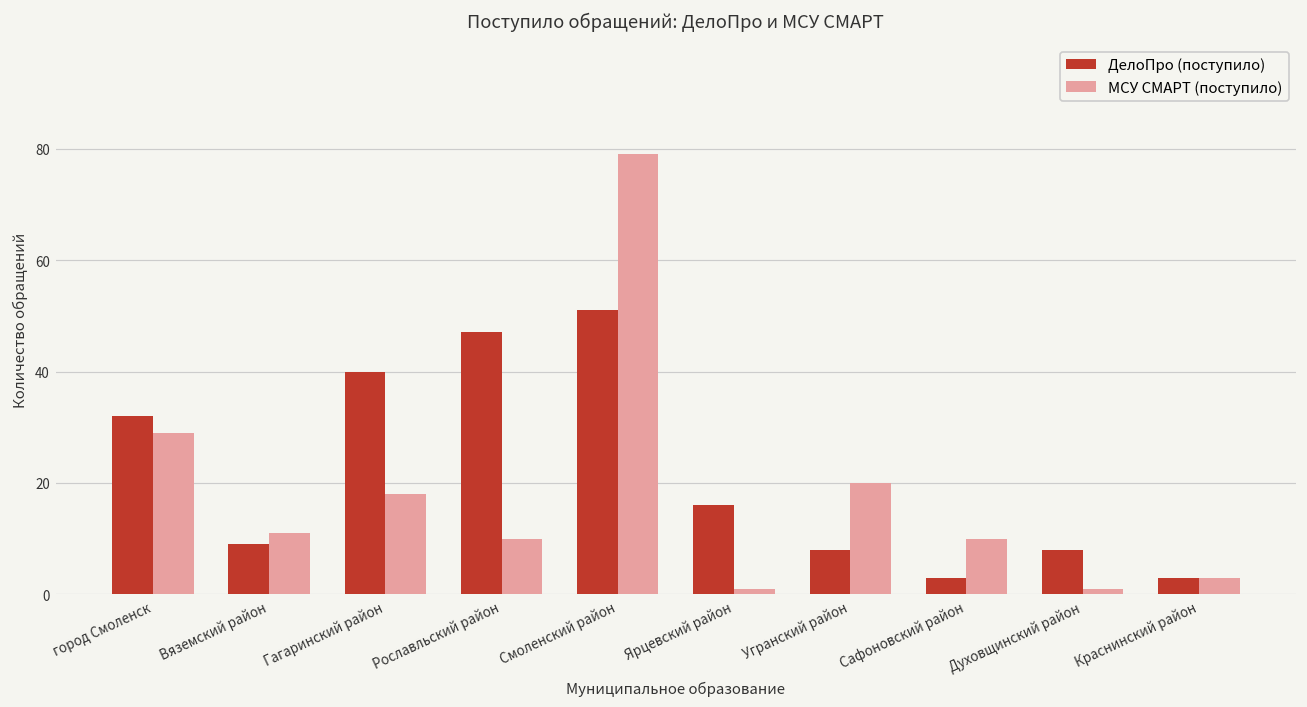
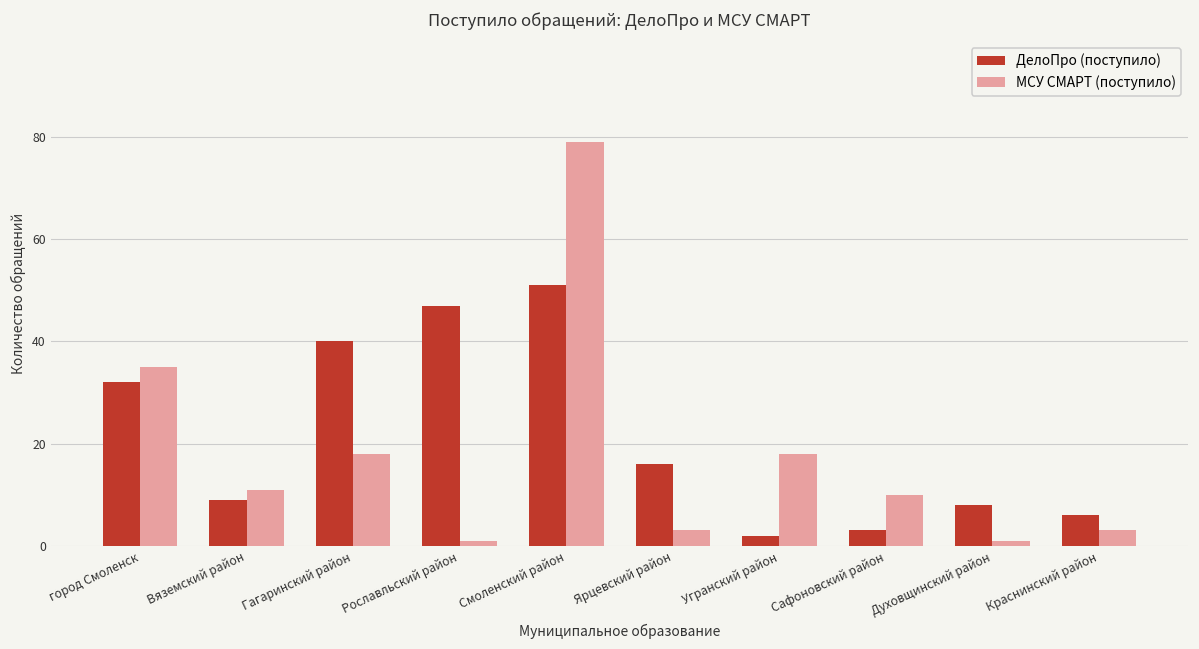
  {
    "ДелоПро (поступило)": {
      "город Смоленск": 32,
      "Вяземский район": 9,
      "Гагаринский район": 40,
      "Рославльский район": 47,
      "Смоленский район": 51,
      "Ярцевский район": 16,
-     "Угранский район": 8,
+     "Угранский район": 2,
      "Сафоновский район": 3,
      "Духовщинский район": 8,
-     "Краснинский район": 3
+     "Краснинский район": 6
    },
    "МСУ СМАРТ (поступило)": {
-     "город Смоленск": 29,
+     "город Смоленск": 35,
      "Вяземский район": 11,
      "Гагаринский район": 18,
-     "Рославльский район": 10,
+     "Рославльский район": 1,
      "Смоленский район": 79,
-     "Ярцевский район": 1,
-     "Угранский район": 20,
+     "Ярцевский район": 3,
+     "Угранский район": 18,
      "Сафоновский район": 10,
      "Духовщинский район": 1,
      "Краснинский район": 3
    }
  }
